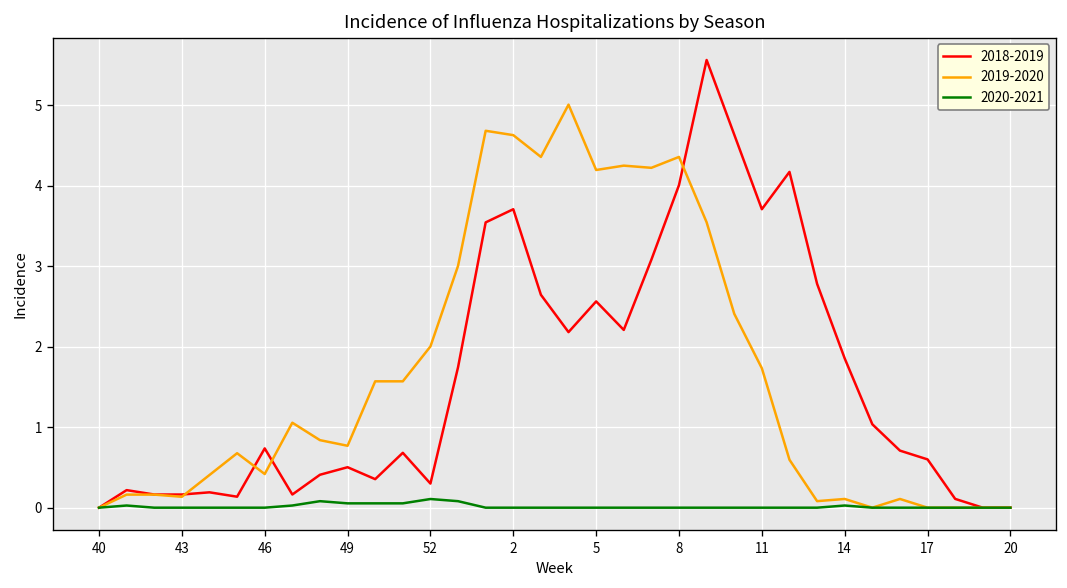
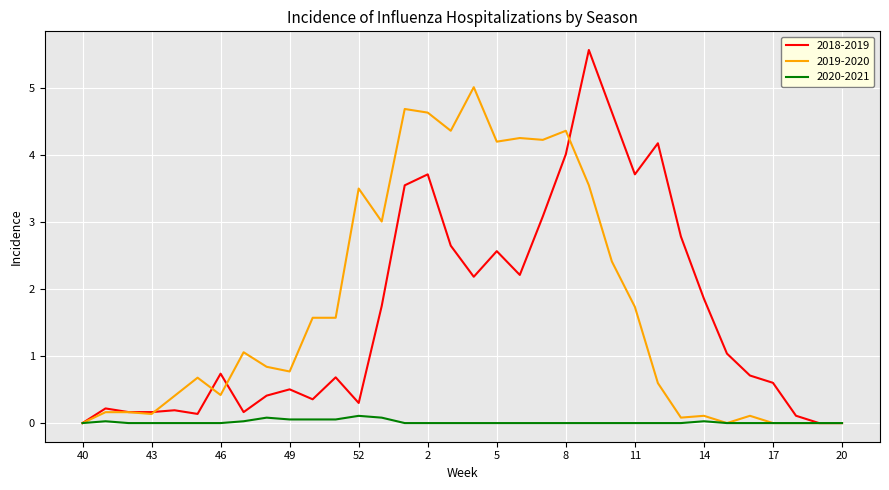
  {
    "2018-2019": {
      "46": 0.7,
      "49": 0.5,
      "52": 0.3
    },
    "2019-2020": {
      "46": 0.4,
      "49": 0.8,
-     "52": 2.0
+     "52": 3.5
    },
    "2020-2021": {
      "43": 0.0,
      "46": 0.0,
      "49": 0.1,
      "52": 0.1
    }
  }
